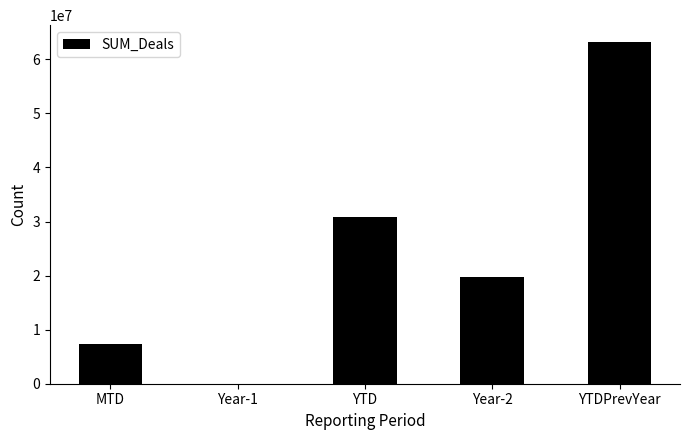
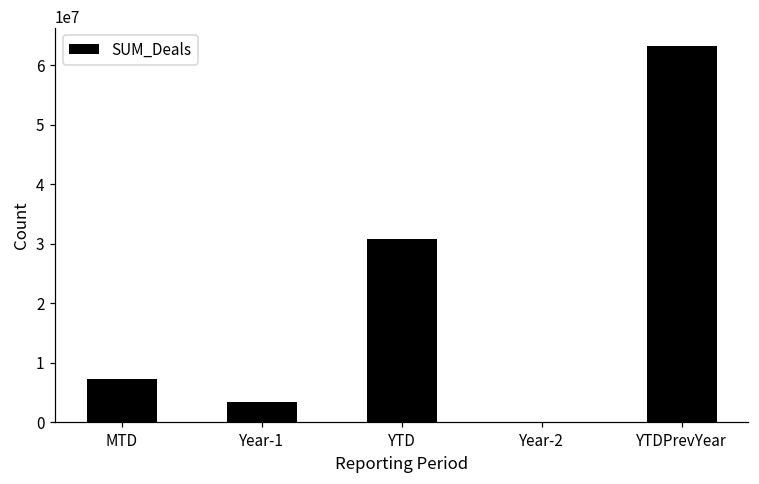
  {
    "MTD": 7000000,
-   "Year-1": 0,
+   "Year-1": 3000000,
    "YTD": 31000000,
-   "Year-2": 20000000,
+   "Year-2": 0,
    "YTDPrevYear": 63000000
  }
